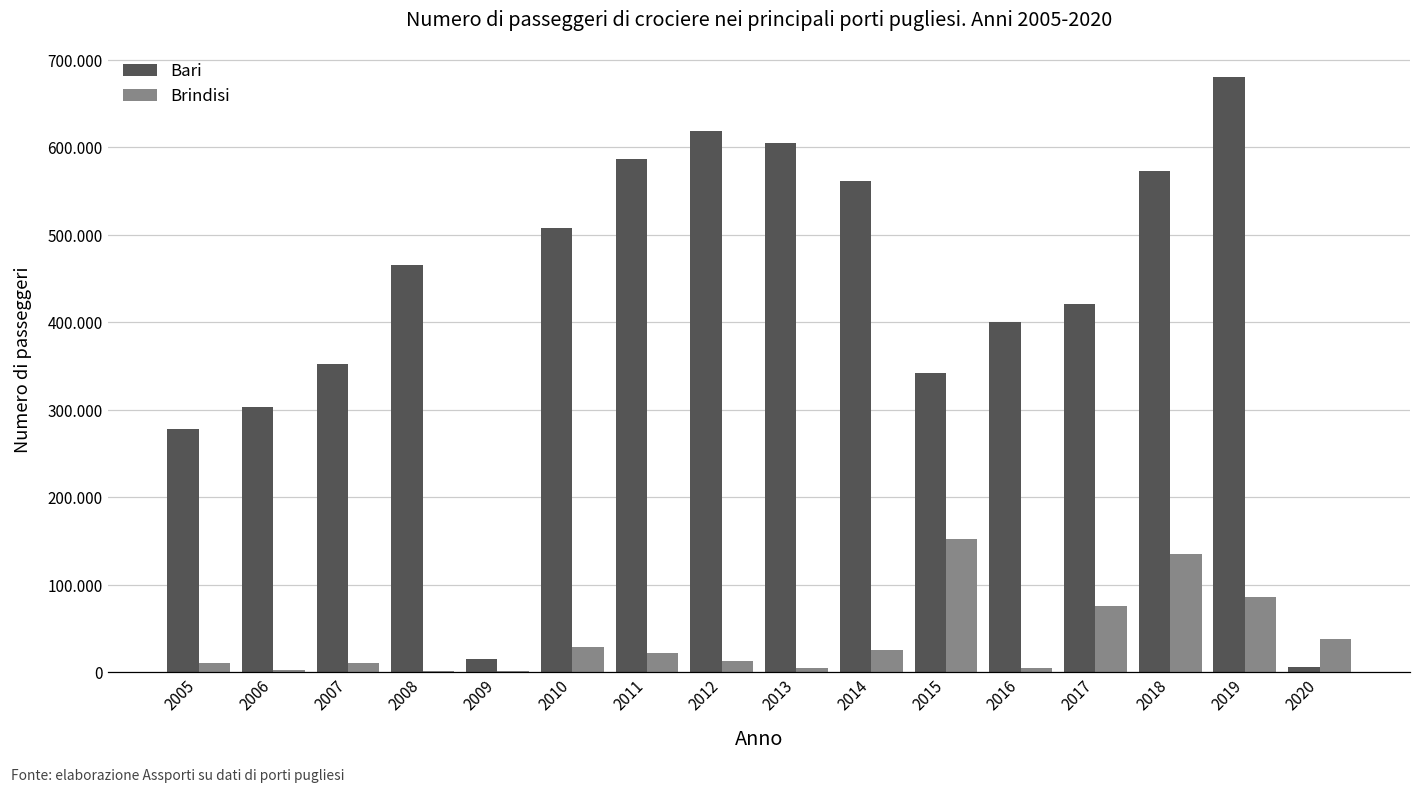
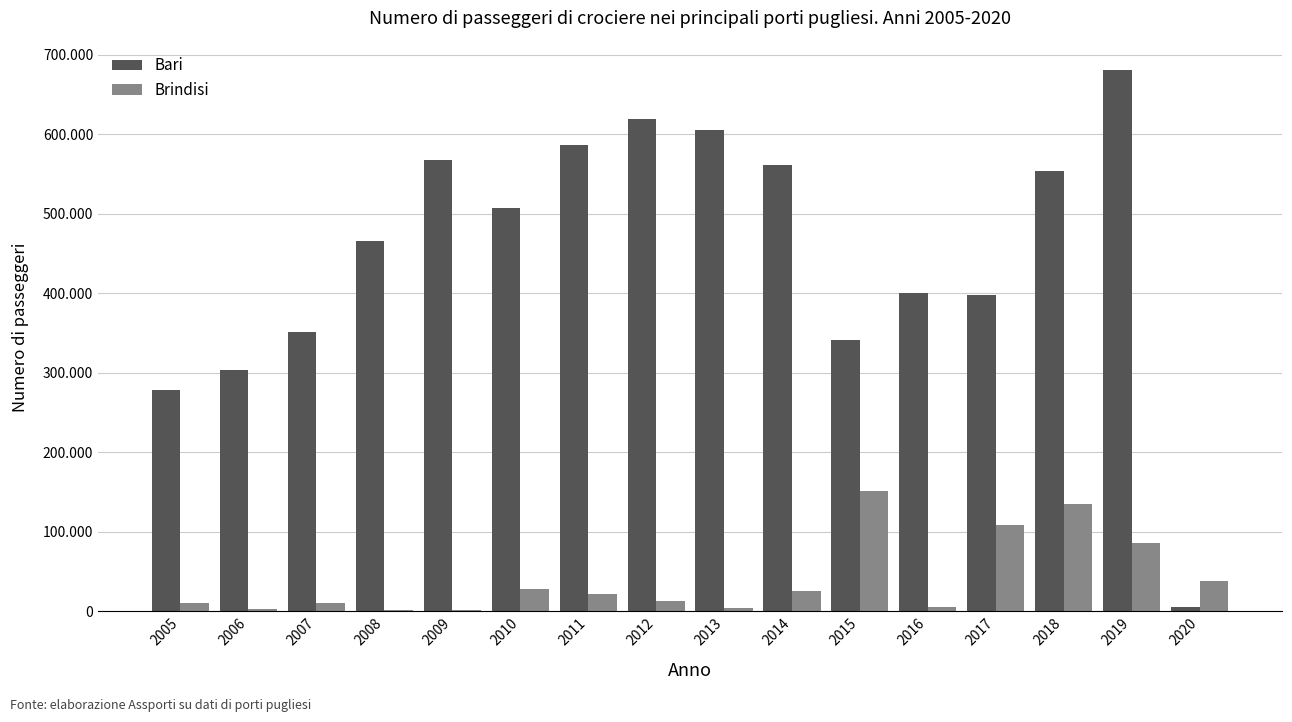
  {
    "Bari": {
      "2005": 280,
      "2006": 300,
      "2007": 350,
      "2008": 470,
-     "2009": 20,
+     "2009": 570,
      "2010": 510,
      "2011": 590,
      "2012": 620,
      "2013": 600,
      "2014": 560,
      "2015": 340,
      "2016": 400,
-     "2017": 420,
-     "2018": 570,
+     "2017": 400,
+     "2018": 550,
      "2019": 680,
      "2020": 10
    },
    "Brindisi": {
      "2005": 10,
      "2007": 10,
      "2010": 30,
      "2011": 20,
      "2012": 10,
      "2013": 0,
      "2014": 30,
      "2015": 150,
      "2016": 10,
-     "2017": 80,
+     "2017": 110,
      "2018": 140,
      "2019": 90,
      "2020": 40
    }
  }
